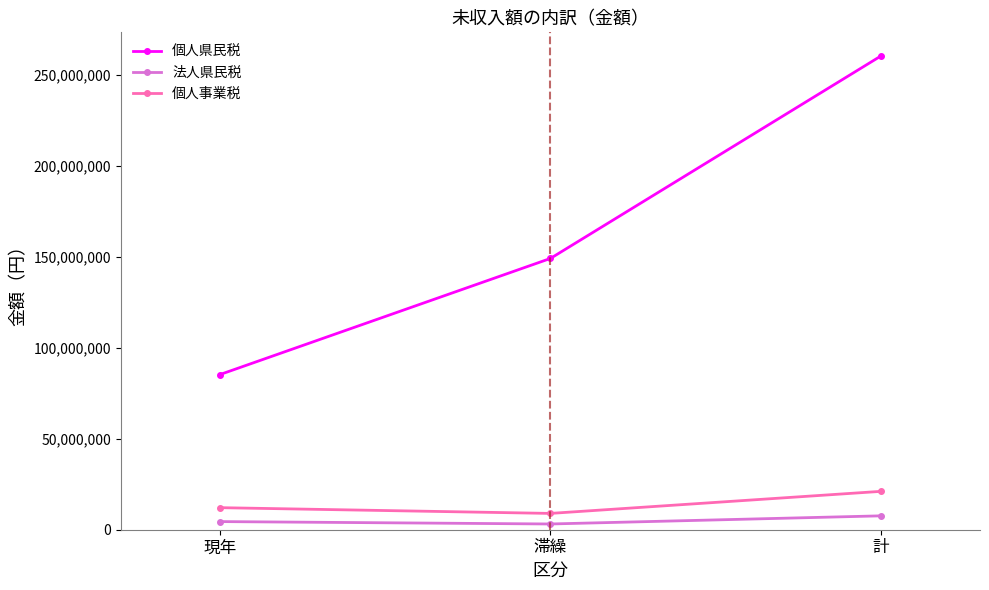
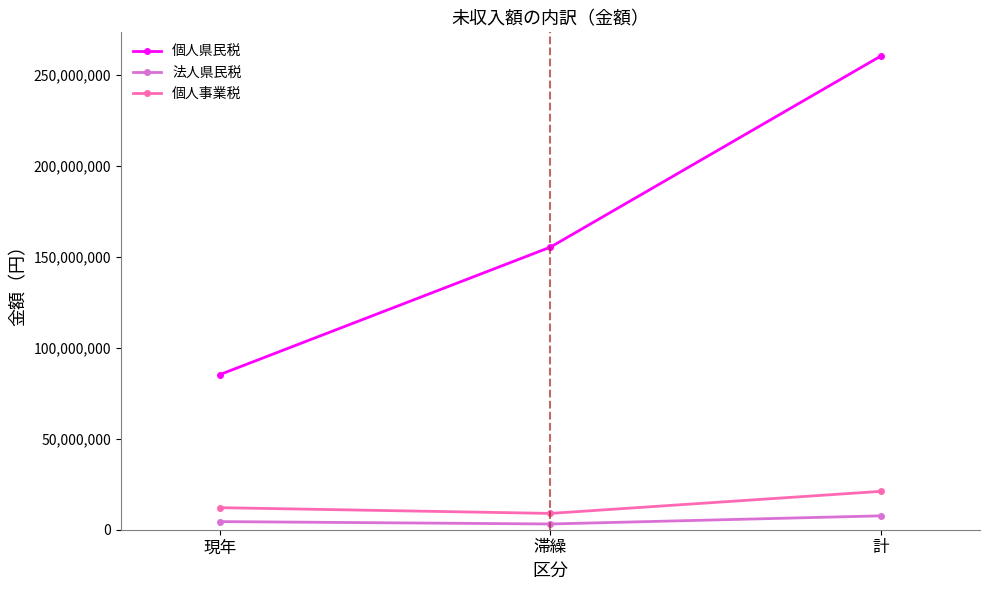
  {
    "個人県民税": {
      "現年": "85,000,000",
-     "滞繰": "149,000,000",
+     "滞繰": "155,000,000",
      "計": "260,000,000"
    }
  }
